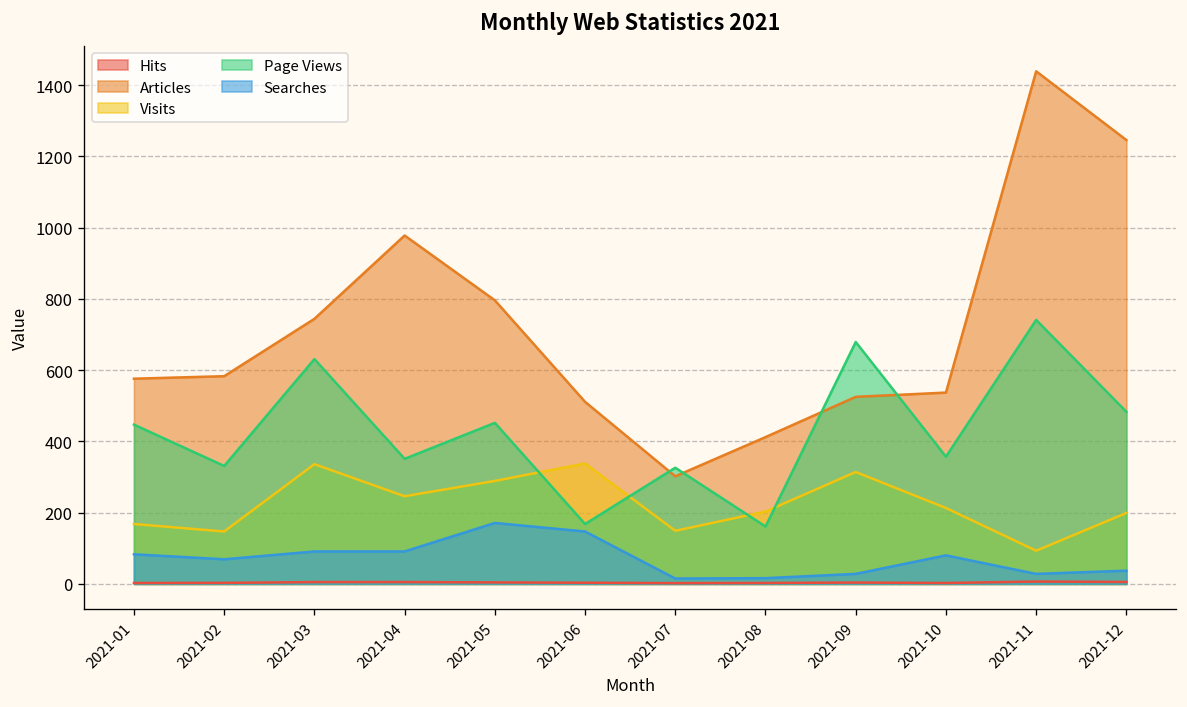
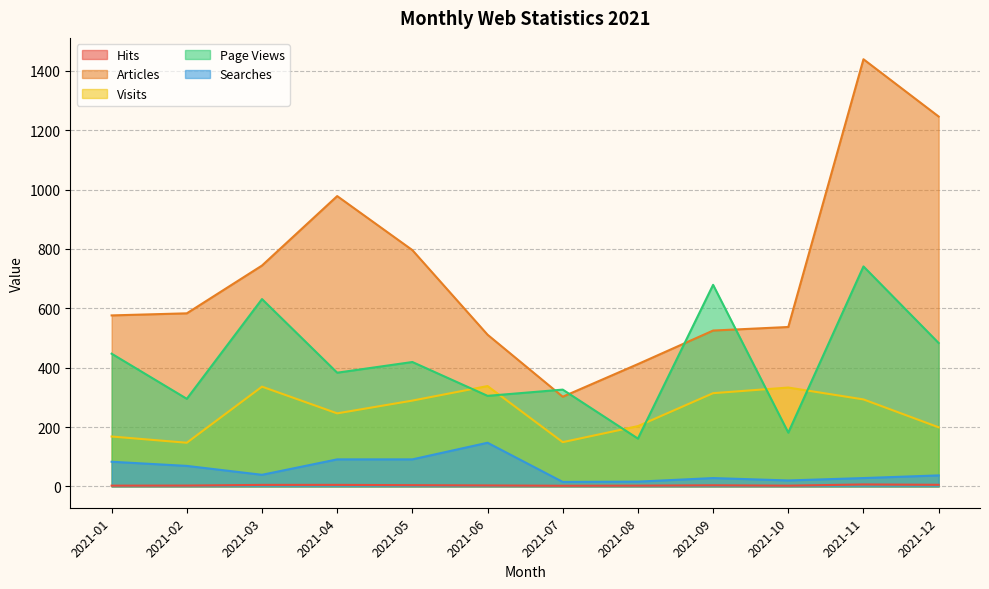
  {
    "Visits": {
      "2021-01": 170,
      "2021-02": 150,
      "2021-03": 340,
      "2021-04": 250,
      "2021-05": 290,
      "2021-06": 340,
      "2021-07": 150,
      "2021-08": 200,
      "2021-09": 310,
-     "2021-10": 210,
-     "2021-11": 90,
+     "2021-10": 330,
+     "2021-11": 290,
      "2021-12": 200
    },
    "Page Views": {
      "2021-01": 450,
-     "2021-02": 330,
+     "2021-02": 300,
      "2021-03": 630,
-     "2021-04": 350,
-     "2021-05": 450,
-     "2021-06": 170,
+     "2021-04": 380,
+     "2021-05": 420,
+     "2021-06": 310,
      "2021-07": 330,
      "2021-08": 160,
      "2021-09": 680,
-     "2021-10": 360,
+     "2021-10": 180,
      "2021-11": 740,
      "2021-12": 480
    },
    "Searches": {
      "2021-01": 80,
      "2021-02": 70,
-     "2021-03": 90,
+     "2021-03": 40,
      "2021-04": 90,
-     "2021-05": 170,
+     "2021-05": 90,
      "2021-06": 150,
      "2021-07": 20,
      "2021-08": 20,
      "2021-09": 30,
-     "2021-10": 80,
+     "2021-10": 20,
      "2021-11": 30,
      "2021-12": 40
    }
  }
